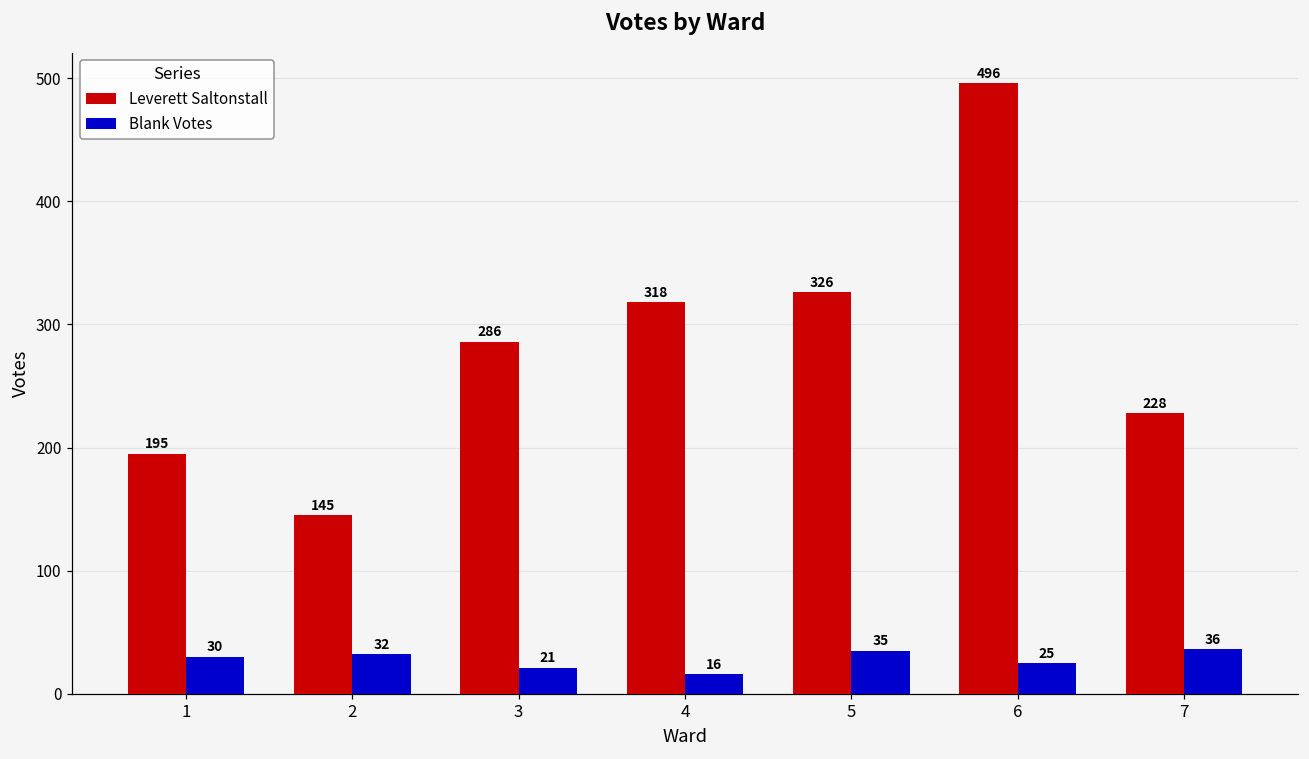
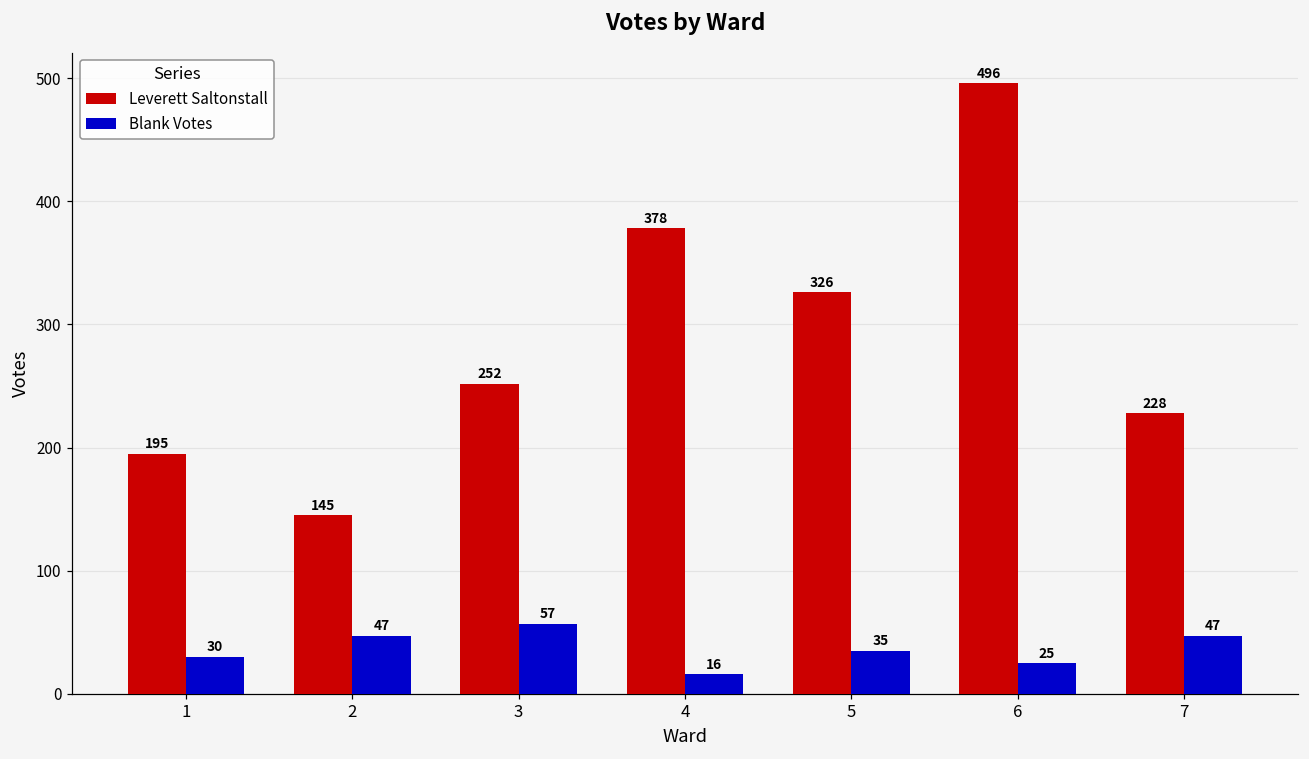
  {
    "Leverett Saltonstall": {
      "1": 195,
      "2": 145,
-     "3": 286,
-     "4": 318,
+     "3": 252,
+     "4": 378,
      "5": 326,
      "6": 496,
      "7": 228
    },
    "Blank Votes": {
      "1": 30,
-     "2": 32,
-     "3": 21,
+     "2": 47,
+     "3": 57,
      "4": 16,
      "5": 35,
      "6": 25,
-     "7": 36
+     "7": 47
    }
  }
